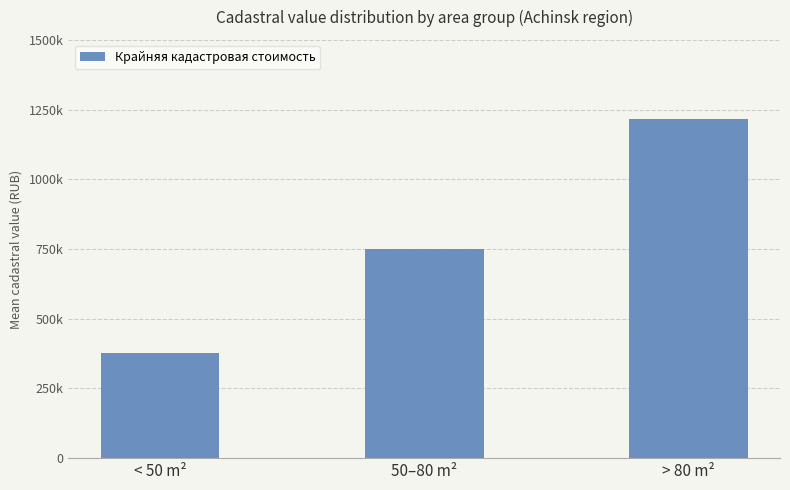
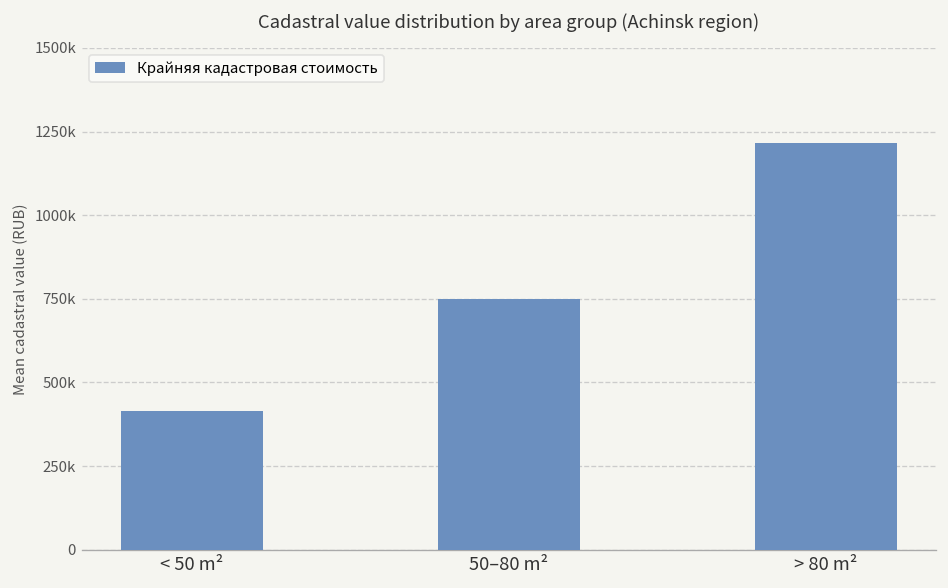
  {
-   "< 50 m²": 380000,
+   "< 50 m²": 410000,
    "50–80 m²": 750000,
    "> 80 m²": 1210000
  }
